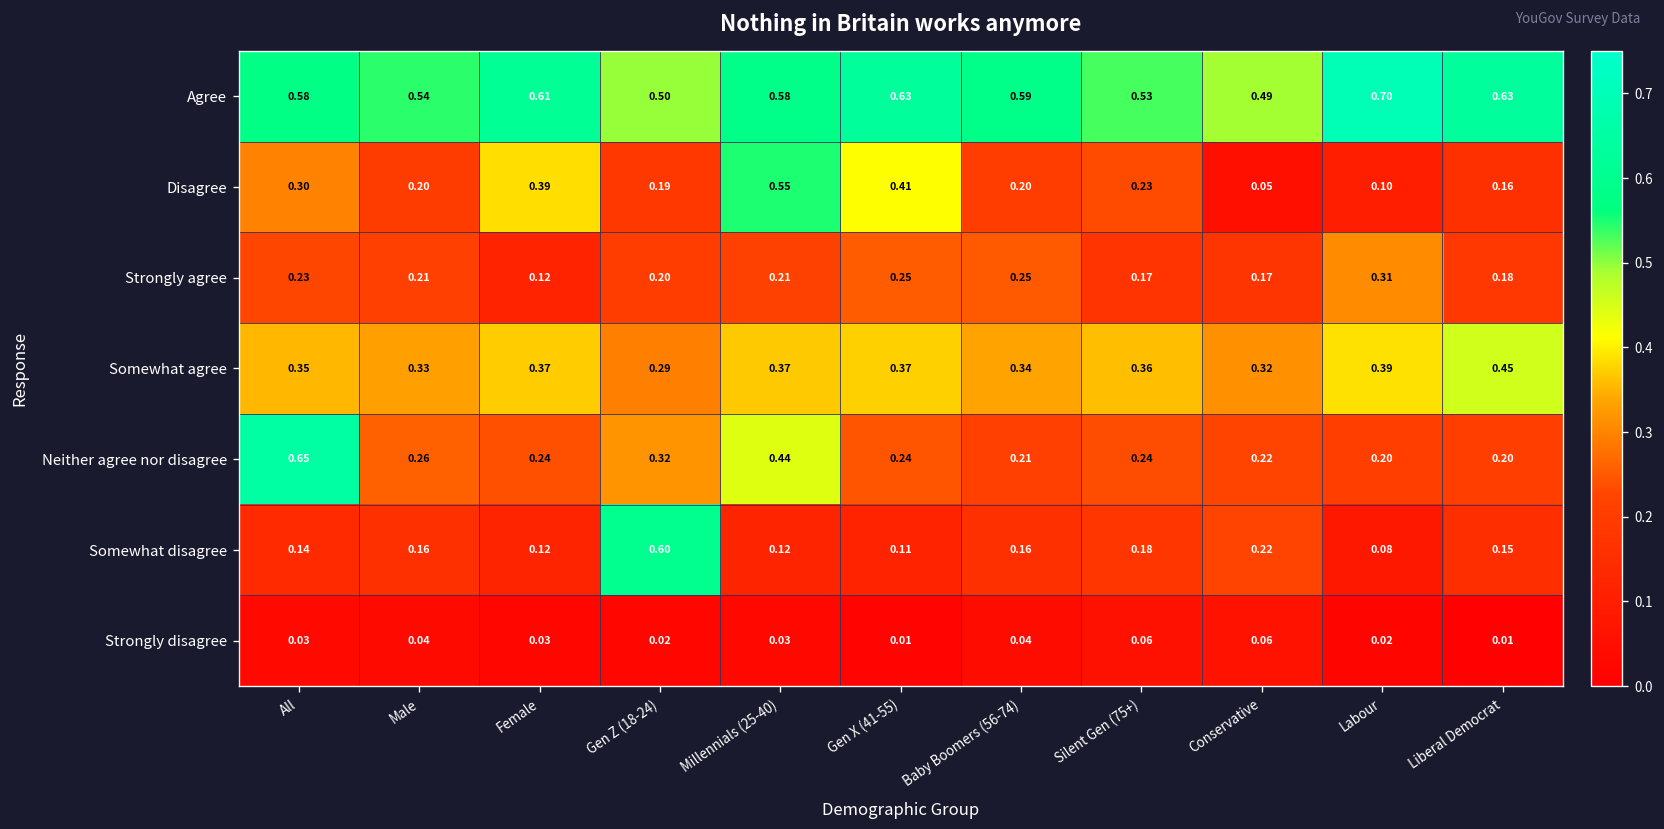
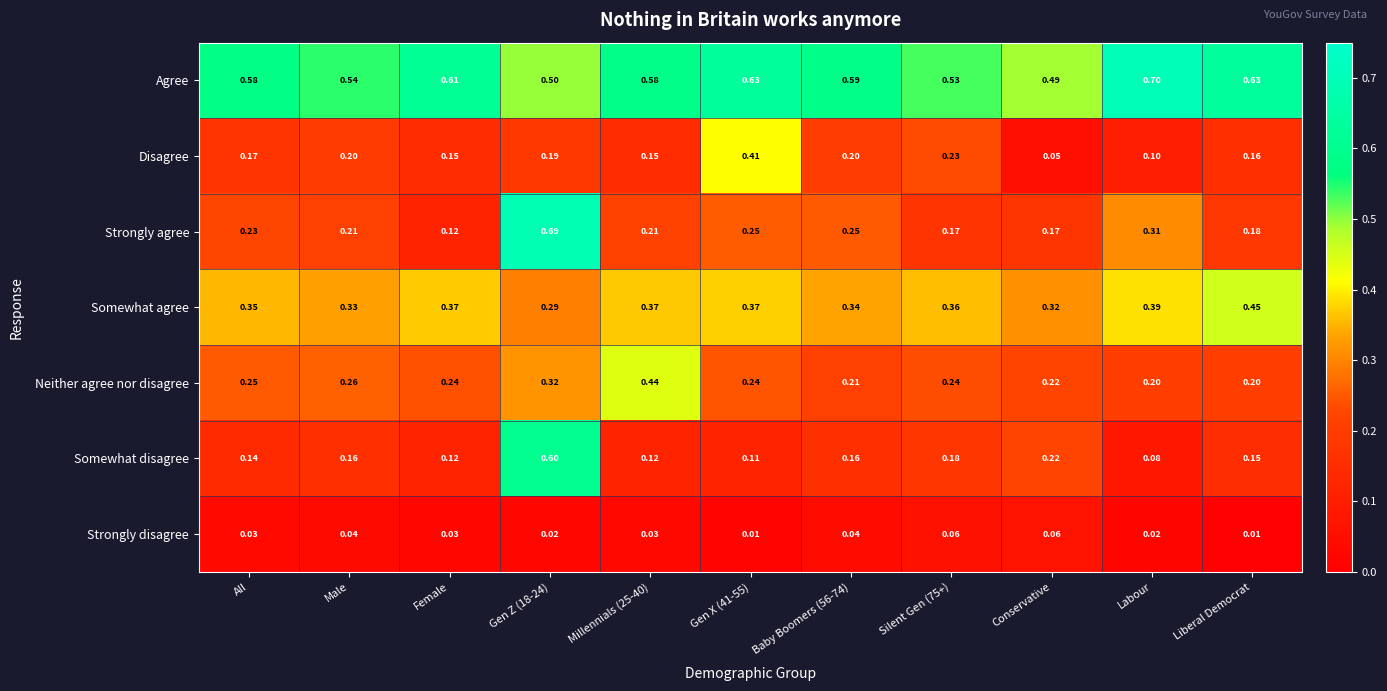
  {
    "Agree": {
      "All": 0.58,
      "Male": 0.54,
      "Female": 0.61,
      "Gen Z (18-24)": 0.50,
      "Millennials (25-40)": 0.58,
      "Gen X (41-55)": 0.63,
      "Baby Boomers (56-74)": 0.59,
      "Silent Gen (75+)": 0.53,
      "Conservative": 0.49,
      "Labour": 0.70,
      "Liberal Democrat": 0.63
    },
    "Disagree": {
-     "All": 0.30,
+     "All": 0.17,
      "Male": 0.20,
-     "Female": 0.39,
+     "Female": 0.15,
      "Gen Z (18-24)": 0.19,
-     "Millennials (25-40)": 0.55,
+     "Millennials (25-40)": 0.15,
      "Gen X (41-55)": 0.41,
      "Baby Boomers (56-74)": 0.20,
      "Silent Gen (75+)": 0.23,
      "Conservative": 0.05,
      "Labour": 0.10,
      "Liberal Democrat": 0.16
    },
    "Strongly agree": {
      "All": 0.23,
      "Male": 0.21,
      "Female": 0.12,
-     "Gen Z (18-24)": 0.20,
+     "Gen Z (18-24)": 0.69,
      "Millennials (25-40)": 0.21,
      "Gen X (41-55)": 0.25,
      "Baby Boomers (56-74)": 0.25,
      "Silent Gen (75+)": 0.17,
      "Conservative": 0.17,
      "Labour": 0.31,
      "Liberal Democrat": 0.18
    },
    "Somewhat agree": {
      "All": 0.35,
      "Male": 0.33,
      "Female": 0.37,
      "Gen Z (18-24)": 0.29,
      "Millennials (25-40)": 0.37,
      "Gen X (41-55)": 0.37,
      "Baby Boomers (56-74)": 0.34,
      "Silent Gen (75+)": 0.36,
      "Conservative": 0.32,
      "Labour": 0.39,
      "Liberal Democrat": 0.45
    },
    "Neither agree nor disagree": {
-     "All": 0.65,
+     "All": 0.25,
      "Male": 0.26,
      "Female": 0.24,
      "Gen Z (18-24)": 0.32,
      "Millennials (25-40)": 0.44,
      "Gen X (41-55)": 0.24,
      "Baby Boomers (56-74)": 0.21,
      "Silent Gen (75+)": 0.24,
      "Conservative": 0.22,
      "Labour": 0.20,
      "Liberal Democrat": 0.20
    },
    "Somewhat disagree": {
      "All": 0.14,
      "Male": 0.16,
      "Female": 0.12,
      "Gen Z (18-24)": 0.60,
      "Millennials (25-40)": 0.12,
      "Gen X (41-55)": 0.11,
      "Baby Boomers (56-74)": 0.16,
      "Silent Gen (75+)": 0.18,
      "Conservative": 0.22,
      "Labour": 0.08,
      "Liberal Democrat": 0.15
    },
    "Strongly disagree": {
      "All": 0.03,
      "Male": 0.04,
      "Female": 0.03,
      "Gen Z (18-24)": 0.02,
      "Millennials (25-40)": 0.03,
      "Gen X (41-55)": 0.01,
      "Baby Boomers (56-74)": 0.04,
      "Silent Gen (75+)": 0.06,
      "Conservative": 0.06,
      "Labour": 0.02,
      "Liberal Democrat": 0.01
    }
  }
